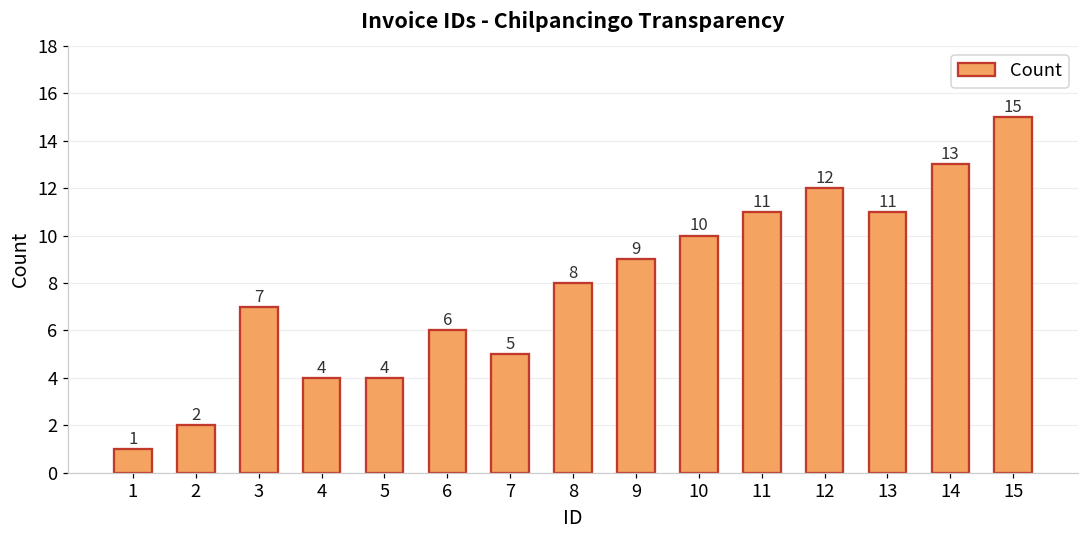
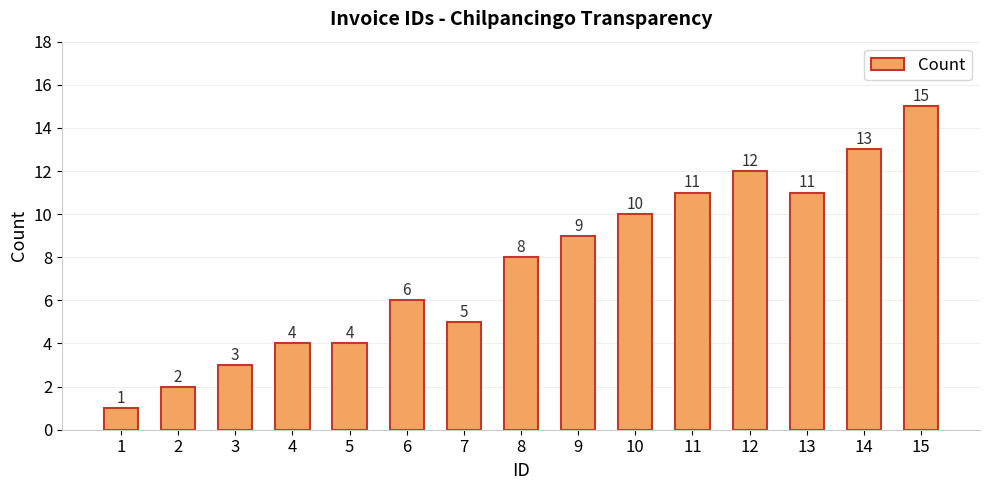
  {
    "1": 1,
    "2": 2,
-   "3": 7,
+   "3": 3,
    "4": 4,
    "5": 4,
    "6": 6,
    "7": 5,
    "8": 8,
    "9": 9,
    "10": 10,
    "11": 11,
    "12": 12,
    "13": 11,
    "14": 13,
    "15": 15
  }
